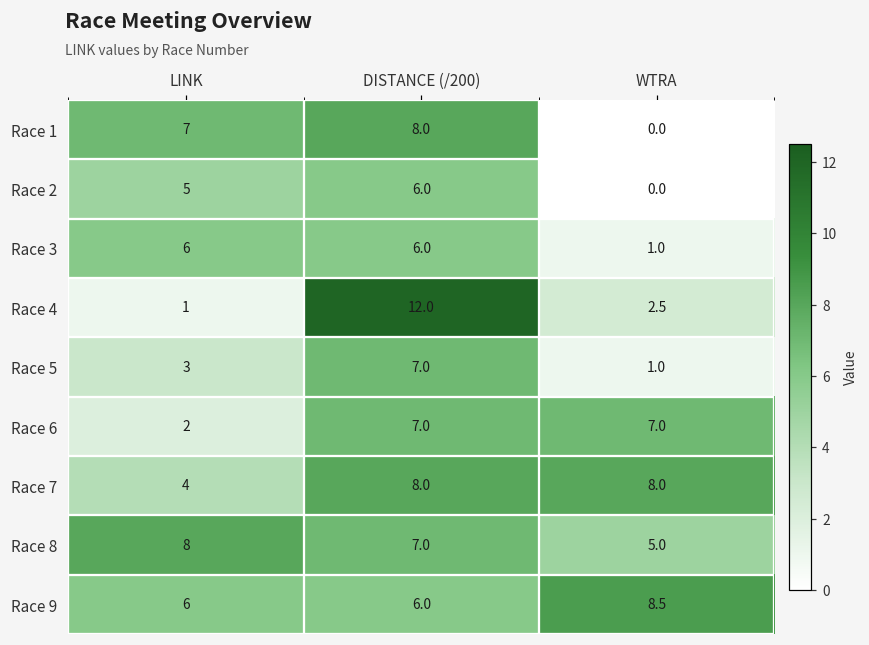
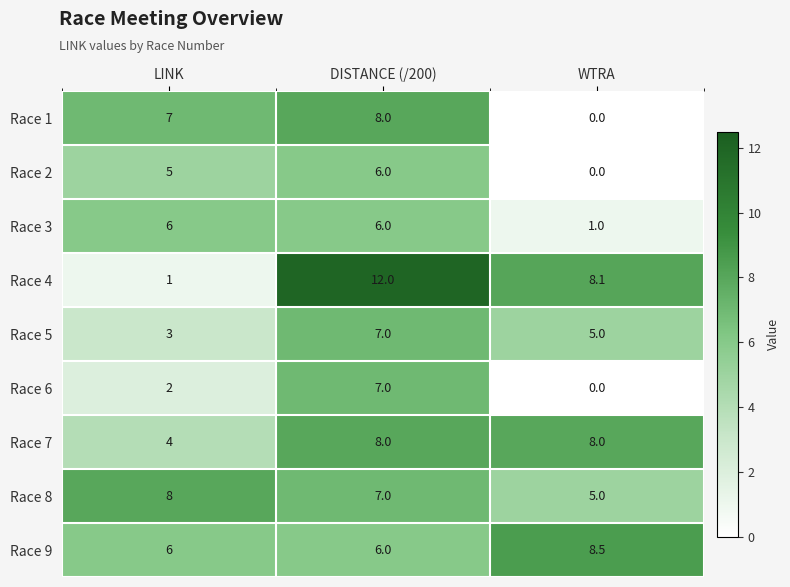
  {
    "Race 1": {
      "LINK": 7,
      "DISTANCE (/200)": 8.0,
      "WTRA": 0.0
    },
    "Race 2": {
      "LINK": 5,
      "DISTANCE (/200)": 6.0,
      "WTRA": 0.0
    },
    "Race 3": {
      "LINK": 6,
      "DISTANCE (/200)": 6.0,
      "WTRA": 1.0
    },
    "Race 4": {
      "LINK": 1,
      "DISTANCE (/200)": 12.0,
-     "WTRA": 2.5
+     "WTRA": 8.1
    },
    "Race 5": {
      "LINK": 3,
      "DISTANCE (/200)": 7.0,
-     "WTRA": 1.0
+     "WTRA": 5.0
    },
    "Race 6": {
      "LINK": 2,
      "DISTANCE (/200)": 7.0,
-     "WTRA": 7.0
+     "WTRA": 0.0
    },
    "Race 7": {
      "LINK": 4,
      "DISTANCE (/200)": 8.0,
      "WTRA": 8.0
    },
    "Race 8": {
      "LINK": 8,
      "DISTANCE (/200)": 7.0,
      "WTRA": 5.0
    },
    "Race 9": {
      "LINK": 6,
      "DISTANCE (/200)": 6.0,
      "WTRA": 8.5
    }
  }
